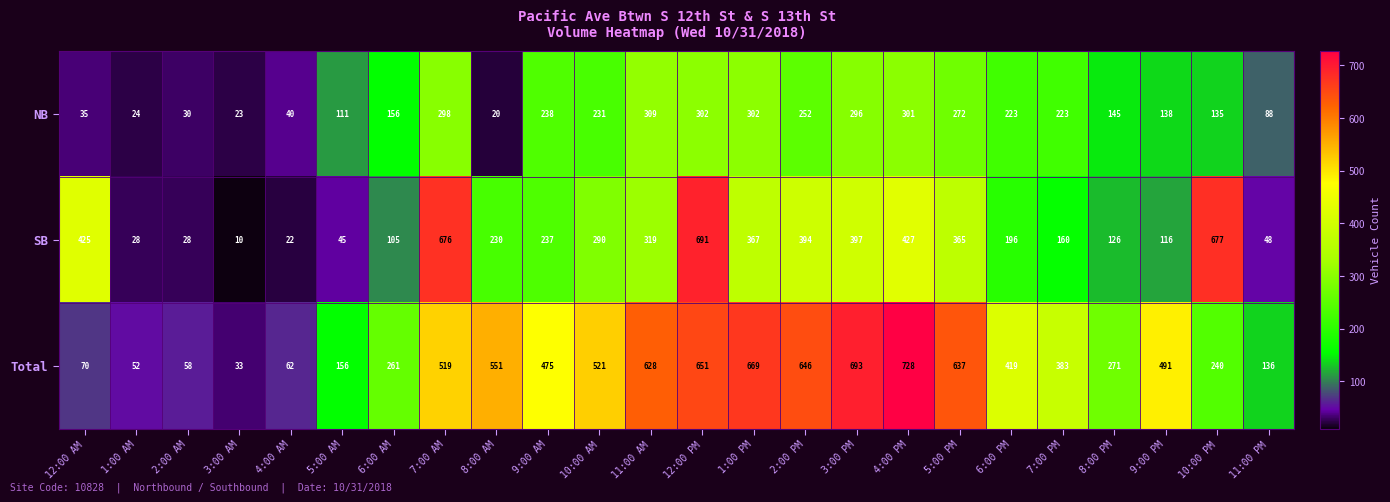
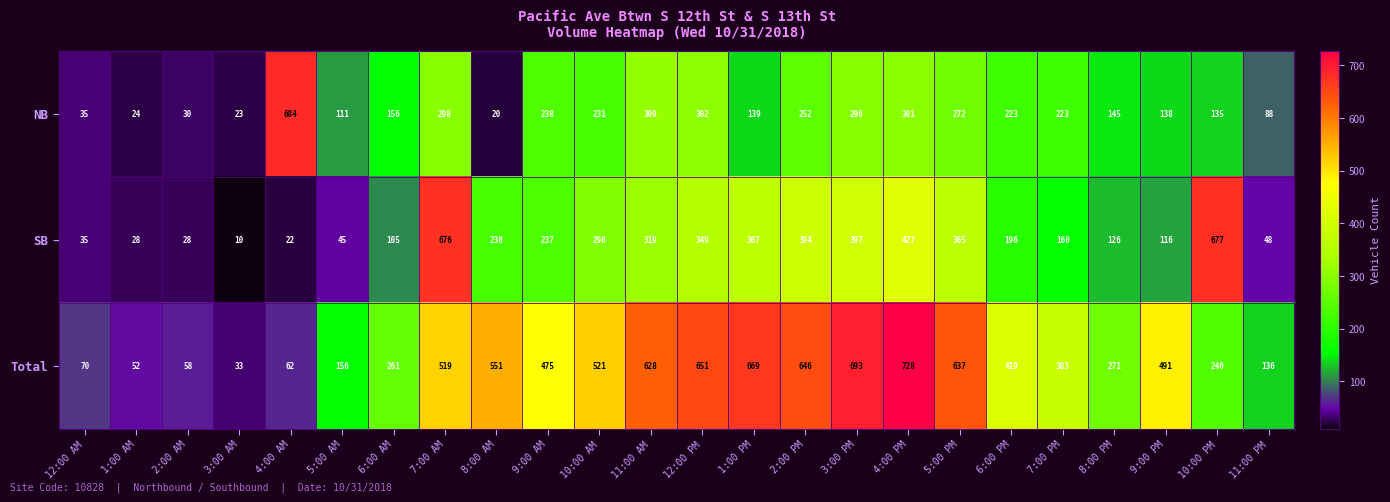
  {
    "NB": {
      "12:00 AM": 35,
      "1:00 AM": 24,
      "2:00 AM": 30,
      "3:00 AM": 23,
-     "4:00 AM": 40,
+     "4:00 AM": 684,
      "5:00 AM": 111,
      "6:00 AM": 156,
      "7:00 AM": 298,
      "8:00 AM": 20,
      "9:00 AM": 238,
      "10:00 AM": 231,
      "11:00 AM": 309,
      "12:00 PM": 302,
-     "1:00 PM": 302,
+     "1:00 PM": 139,
      "2:00 PM": 252,
      "3:00 PM": 296,
      "4:00 PM": 301,
      "5:00 PM": 272,
      "6:00 PM": 223,
      "7:00 PM": 223,
      "8:00 PM": 145,
      "9:00 PM": 138,
      "10:00 PM": 135,
      "11:00 PM": 88
    },
    "SB": {
-     "12:00 AM": 425,
+     "12:00 AM": 35,
      "1:00 AM": 28,
      "2:00 AM": 28,
      "3:00 AM": 10,
      "4:00 AM": 22,
      "5:00 AM": 45,
      "6:00 AM": 105,
      "7:00 AM": 676,
      "8:00 AM": 230,
      "9:00 AM": 237,
      "10:00 AM": 290,
      "11:00 AM": 319,
-     "12:00 PM": 691,
+     "12:00 PM": 349,
      "1:00 PM": 367,
      "2:00 PM": 394,
      "3:00 PM": 397,
      "4:00 PM": 427,
      "5:00 PM": 365,
      "6:00 PM": 196,
      "7:00 PM": 160,
      "8:00 PM": 126,
      "9:00 PM": 116,
      "10:00 PM": 677,
      "11:00 PM": 48
    },
    "Total": {
      "12:00 AM": 70,
      "1:00 AM": 52,
      "2:00 AM": 58,
      "3:00 AM": 33,
      "4:00 AM": 62,
      "5:00 AM": 156,
      "6:00 AM": 261,
      "7:00 AM": 519,
      "8:00 AM": 551,
      "9:00 AM": 475,
      "10:00 AM": 521,
      "11:00 AM": 628,
      "12:00 PM": 651,
      "1:00 PM": 669,
      "2:00 PM": 646,
      "3:00 PM": 693,
      "4:00 PM": 728,
      "5:00 PM": 637,
      "6:00 PM": 419,
      "7:00 PM": 383,
      "8:00 PM": 271,
      "9:00 PM": 491,
      "10:00 PM": 240,
      "11:00 PM": 136
    }
  }
